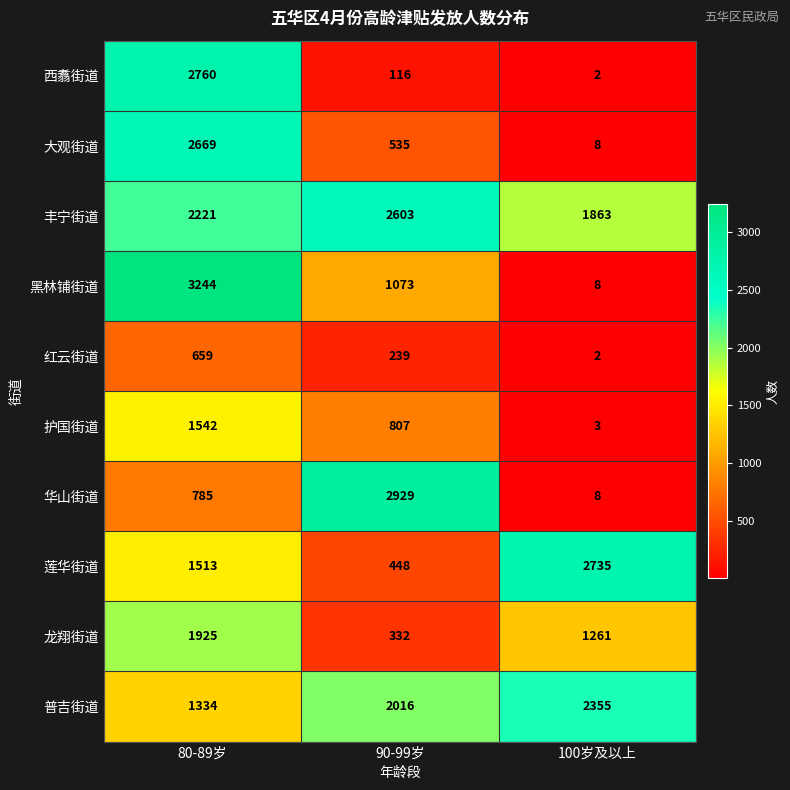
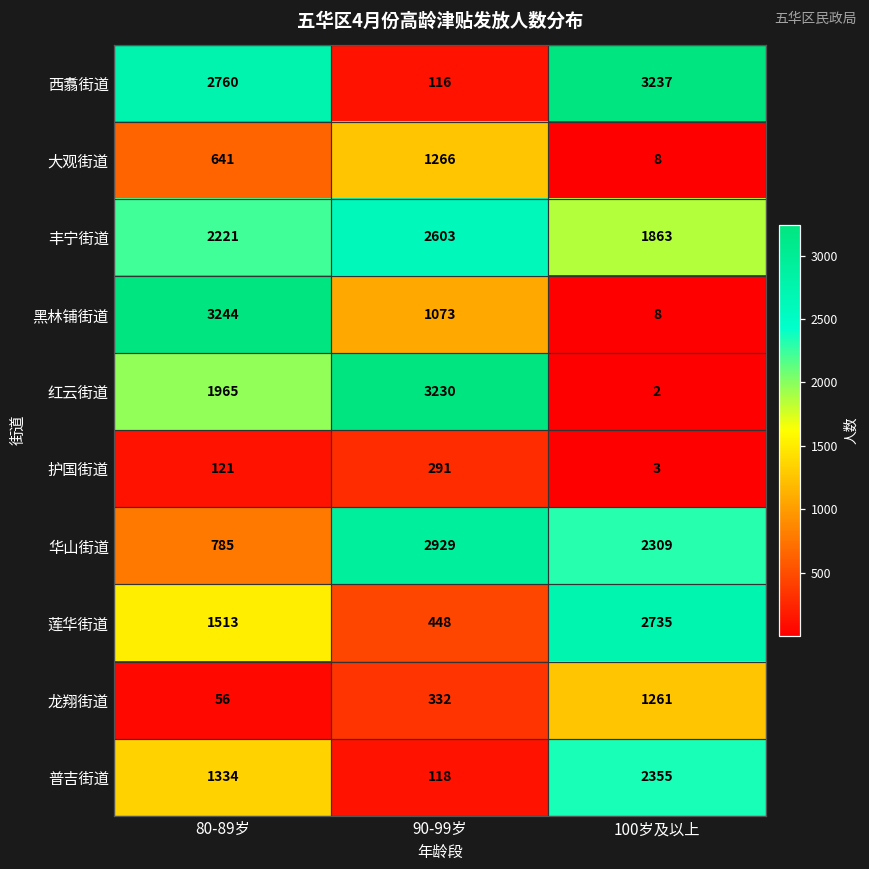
  {
    "西翥街道": {
      "80-89岁": 2760,
      "90-99岁": 116,
-     "100岁及以上": 2
+     "100岁及以上": 3237
    },
    "大观街道": {
-     "80-89岁": 2669,
-     "90-99岁": 535,
+     "80-89岁": 641,
+     "90-99岁": 1266,
      "100岁及以上": 8
    },
    "丰宁街道": {
      "80-89岁": 2221,
      "90-99岁": 2603,
      "100岁及以上": 1863
    },
    "黑林铺街道": {
      "80-89岁": 3244,
      "90-99岁": 1073,
      "100岁及以上": 8
    },
    "红云街道": {
-     "80-89岁": 659,
-     "90-99岁": 239,
+     "80-89岁": 1965,
+     "90-99岁": 3230,
      "100岁及以上": 2
    },
    "护国街道": {
-     "80-89岁": 1542,
-     "90-99岁": 807,
+     "80-89岁": 121,
+     "90-99岁": 291,
      "100岁及以上": 3
    },
    "华山街道": {
      "80-89岁": 785,
      "90-99岁": 2929,
-     "100岁及以上": 8
+     "100岁及以上": 2309
    },
    "莲华街道": {
      "80-89岁": 1513,
      "90-99岁": 448,
      "100岁及以上": 2735
    },
    "龙翔街道": {
-     "80-89岁": 1925,
+     "80-89岁": 56,
      "90-99岁": 332,
      "100岁及以上": 1261
    },
    "普吉街道": {
      "80-89岁": 1334,
-     "90-99岁": 2016,
+     "90-99岁": 118,
      "100岁及以上": 2355
    }
  }
